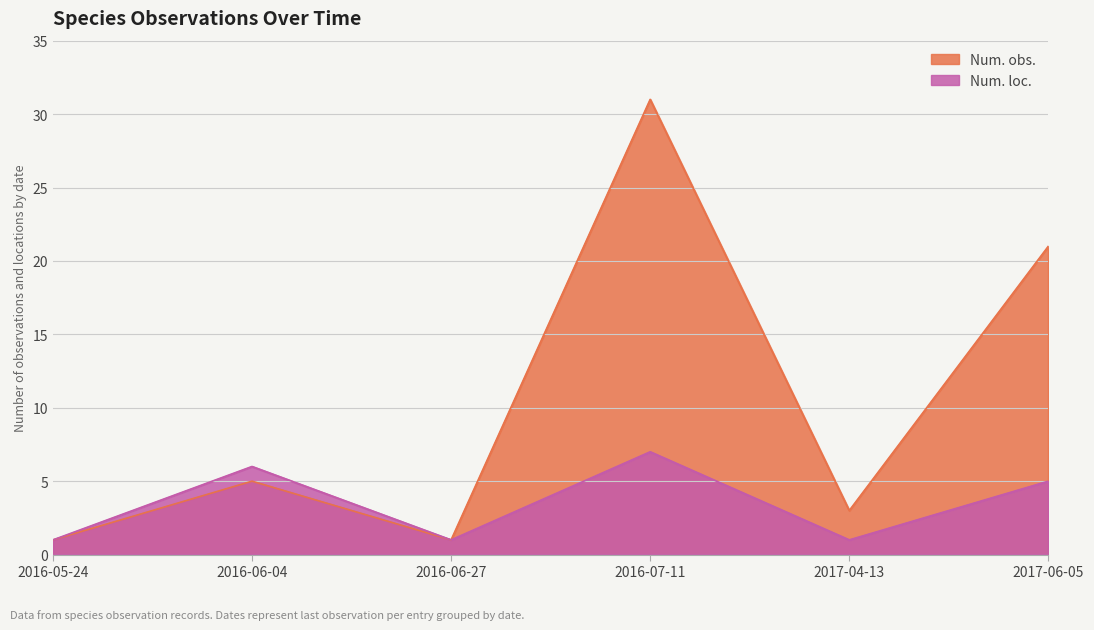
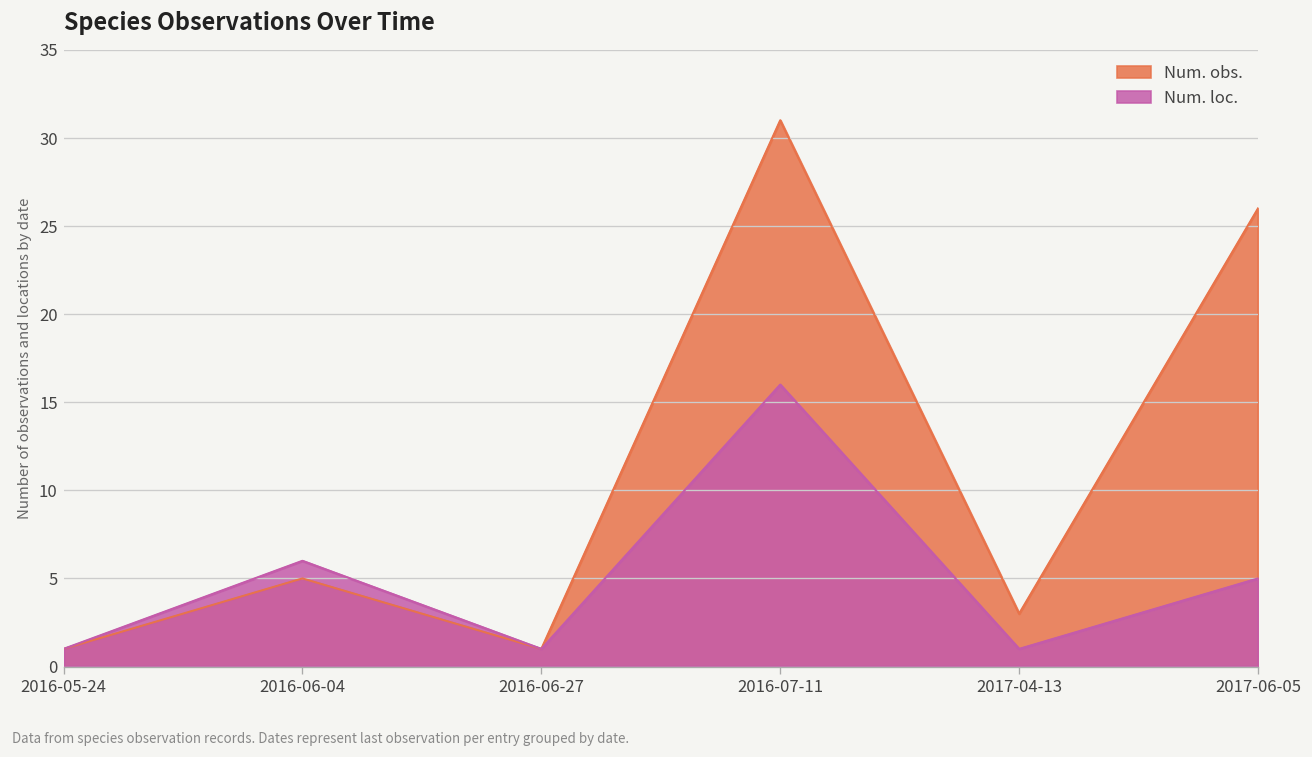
  {
    "Num. obs.": {
      "2016-06-04": 5,
      "2016-07-11": 31,
      "2017-04-13": 3,
-     "2017-06-05": 21
+     "2017-06-05": 26
    },
    "Num. loc.": {
      "2016-06-04": 6,
-     "2016-07-11": 7,
+     "2016-07-11": 16,
      "2017-04-13": 1,
      "2017-06-05": 5
    }
  }
